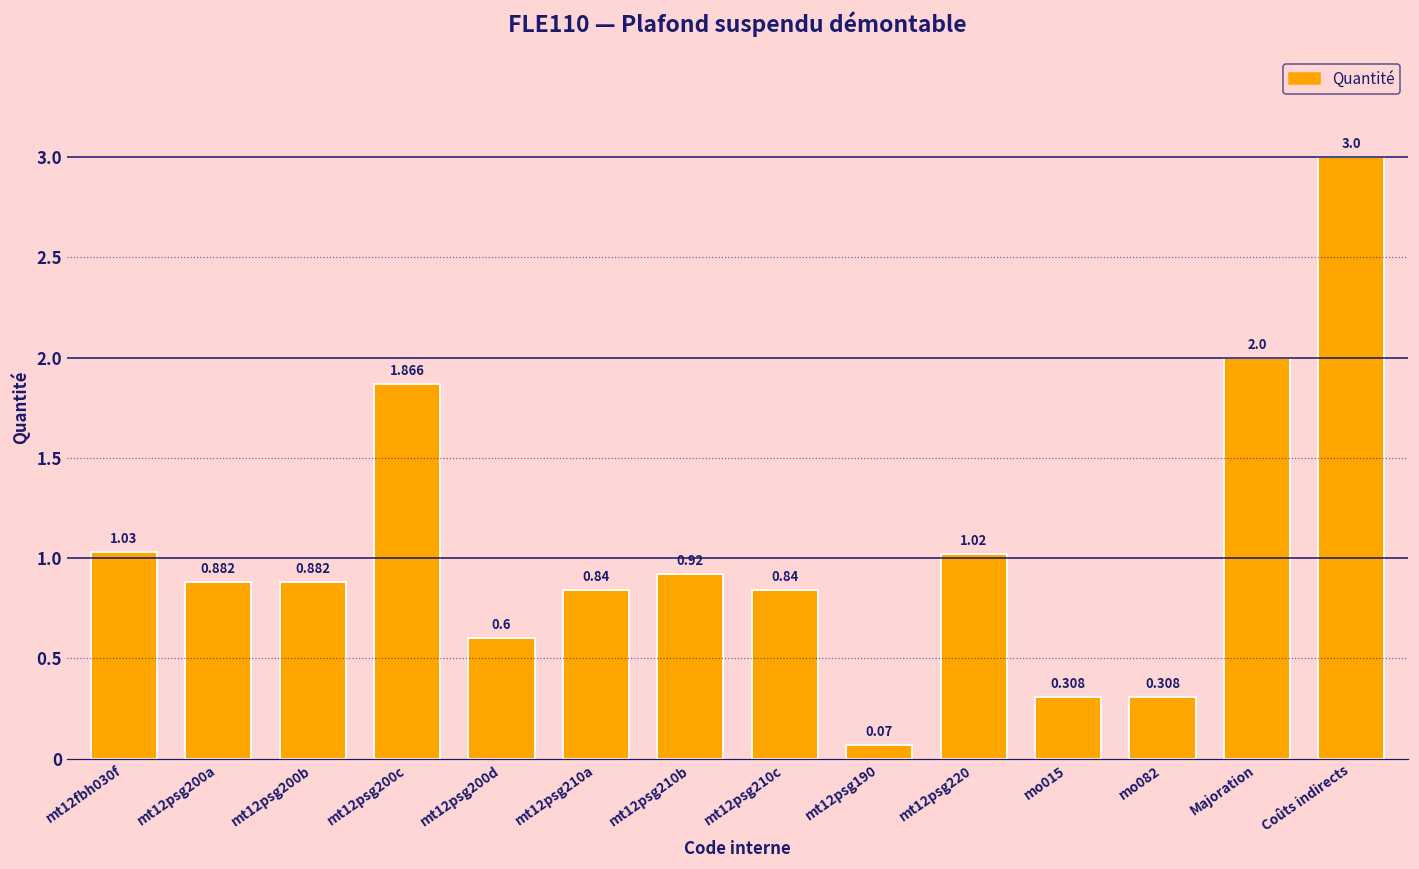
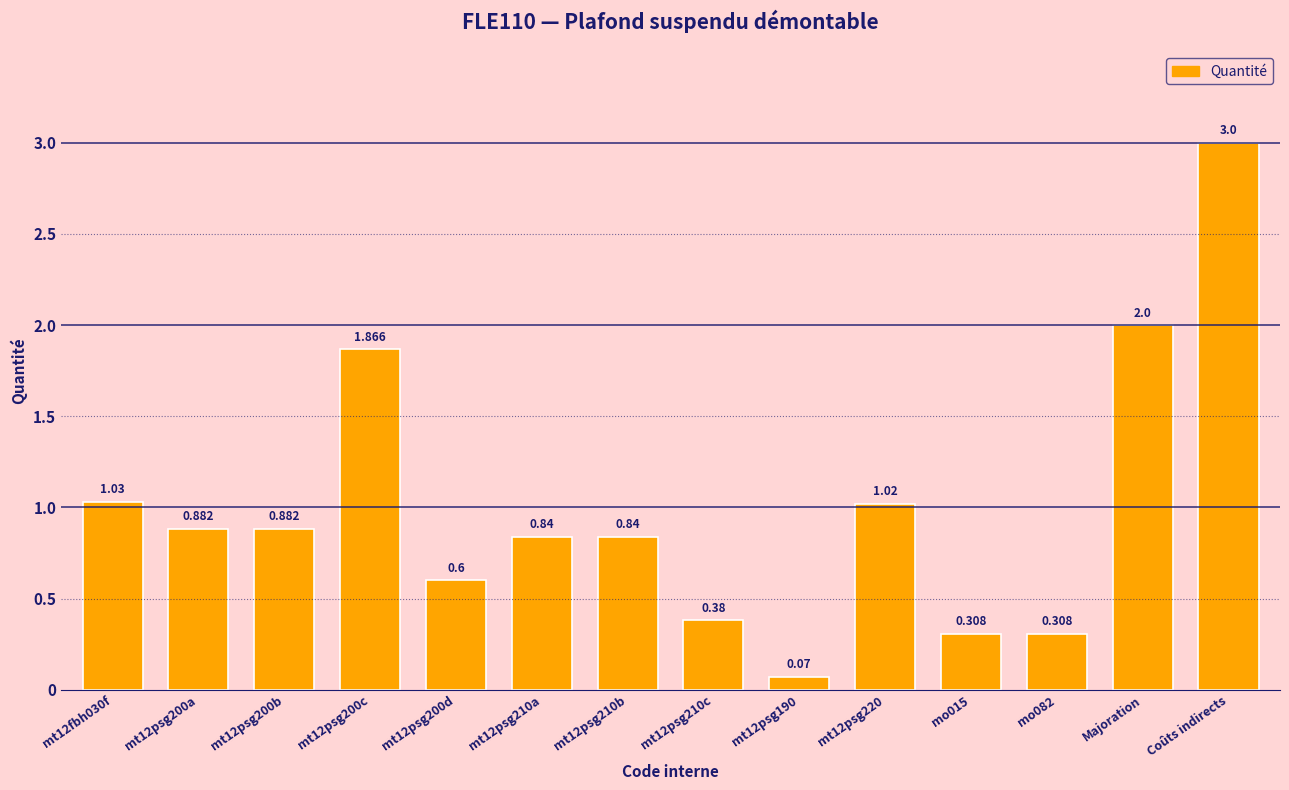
  {
    "mt12fbh030f": 1.03,
    "mt12psg200a": 0.882,
    "mt12psg200b": 0.882,
    "mt12psg200c": 1.866,
    "mt12psg200d": 0.6,
    "mt12psg210a": 0.84,
-   "mt12psg210b": 0.92,
-   "mt12psg210c": 0.84,
+   "mt12psg210b": 0.84,
+   "mt12psg210c": 0.38,
    "mt12psg190": 0.07,
    "mt12psg220": 1.02,
    "mo015": 0.308,
    "mo082": 0.308,
    "Majoration": 2.0,
    "Coûts indirects": 3.0
  }
